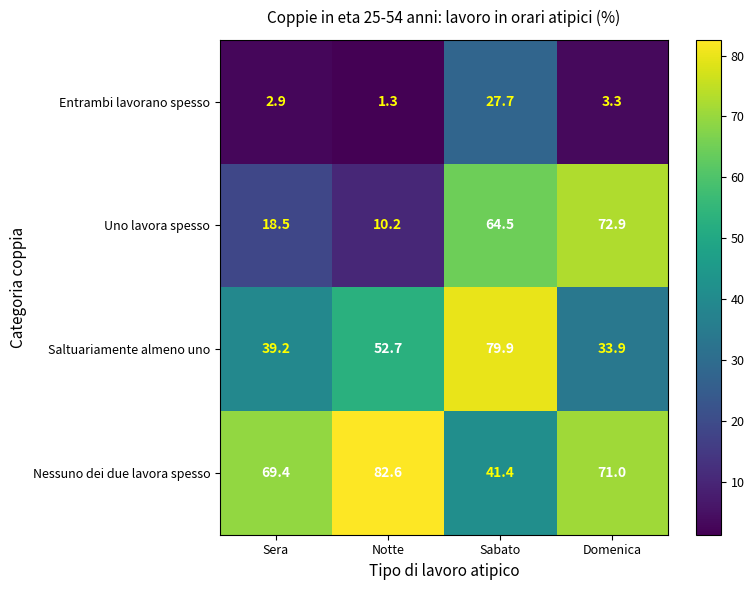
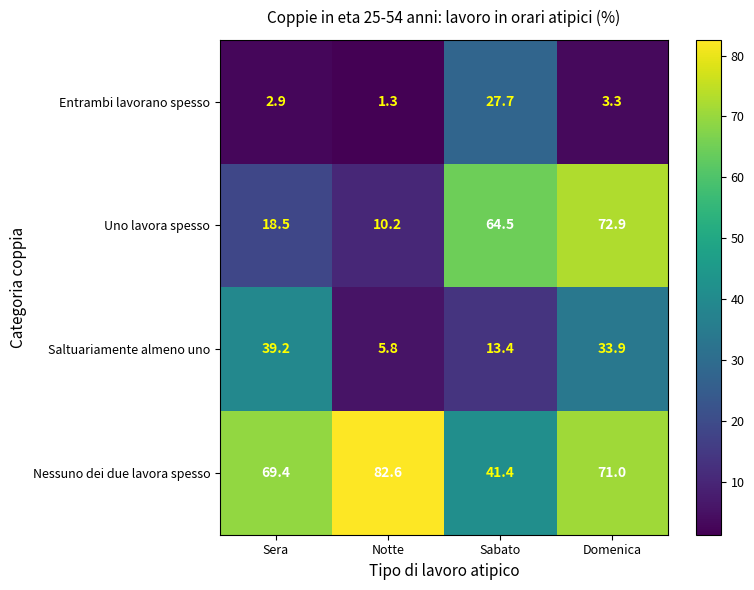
  {
    "Entrambi lavorano spesso": {
      "Sera": 2.9,
      "Notte": 1.3,
      "Sabato": 27.7,
      "Domenica": 3.3
    },
    "Uno lavora spesso": {
      "Sera": 18.5,
      "Notte": 10.2,
      "Sabato": 64.5,
      "Domenica": 72.9
    },
    "Saltuariamente almeno uno": {
      "Sera": 39.2,
-     "Notte": 52.7,
-     "Sabato": 79.9,
+     "Notte": 5.8,
+     "Sabato": 13.4,
      "Domenica": 33.9
    },
    "Nessuno dei due lavora spesso": {
      "Sera": 69.4,
      "Notte": 82.6,
      "Sabato": 41.4,
      "Domenica": 71.0
    }
  }
